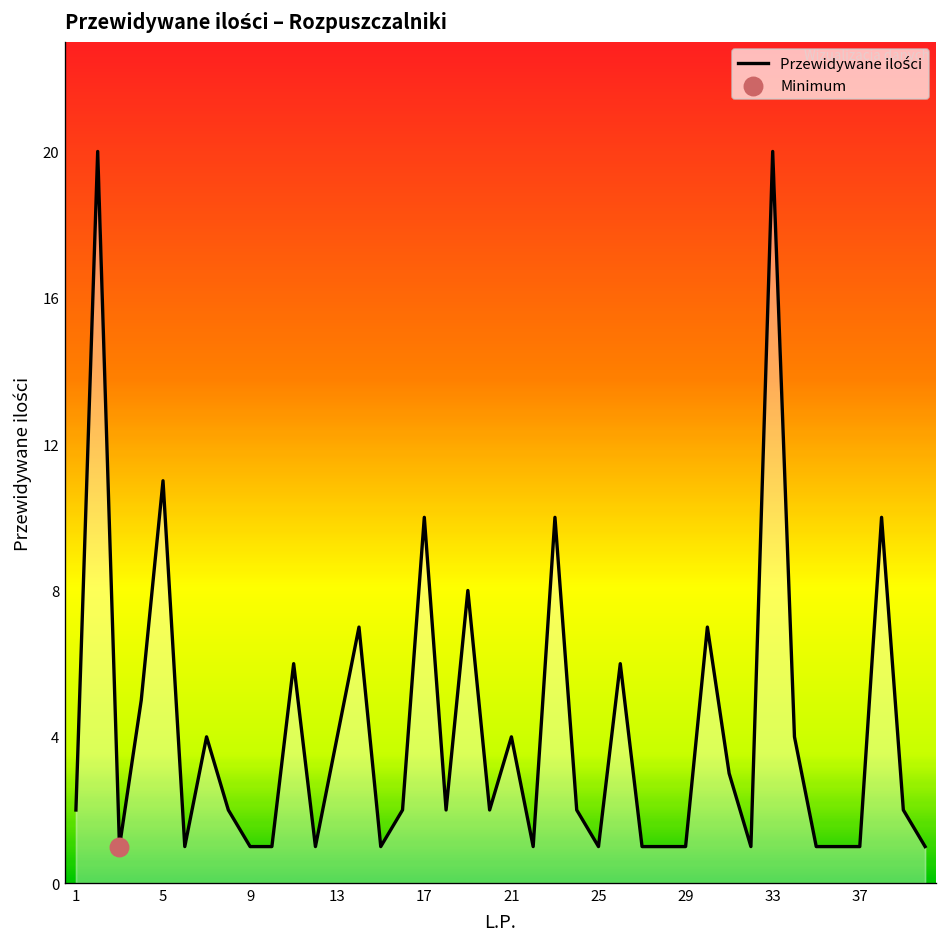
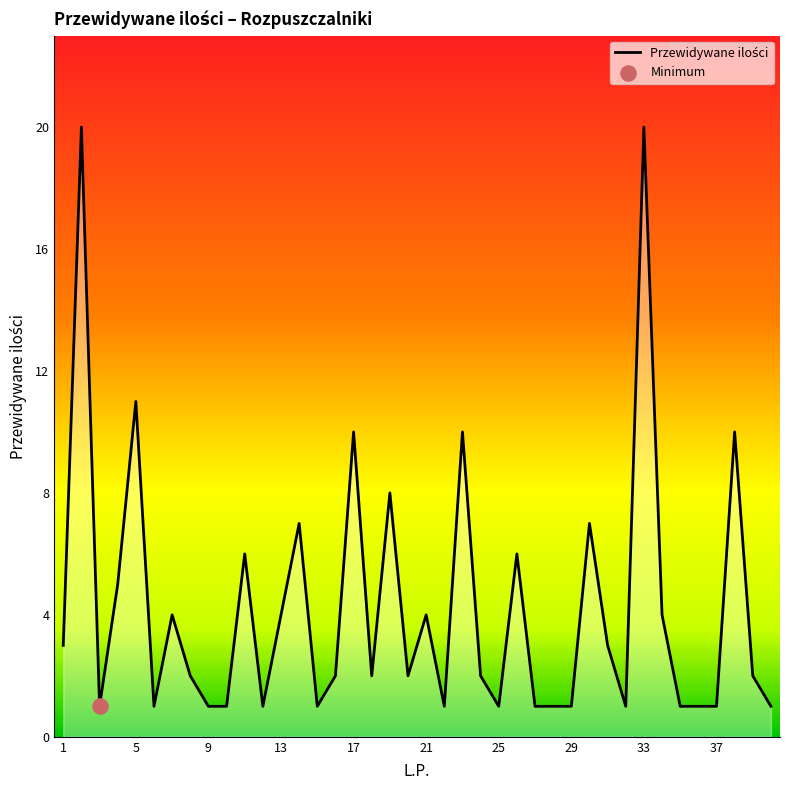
  {
    "Przewidywane ilości": {
-     "1": 2,
+     "1": 3,
      "5": 11,
      "9": 1,
      "13": 4,
      "17": 10,
      "21": 4,
      "25": 1,
      "29": 1,
      "33": 20,
      "37": 1
    }
  }
